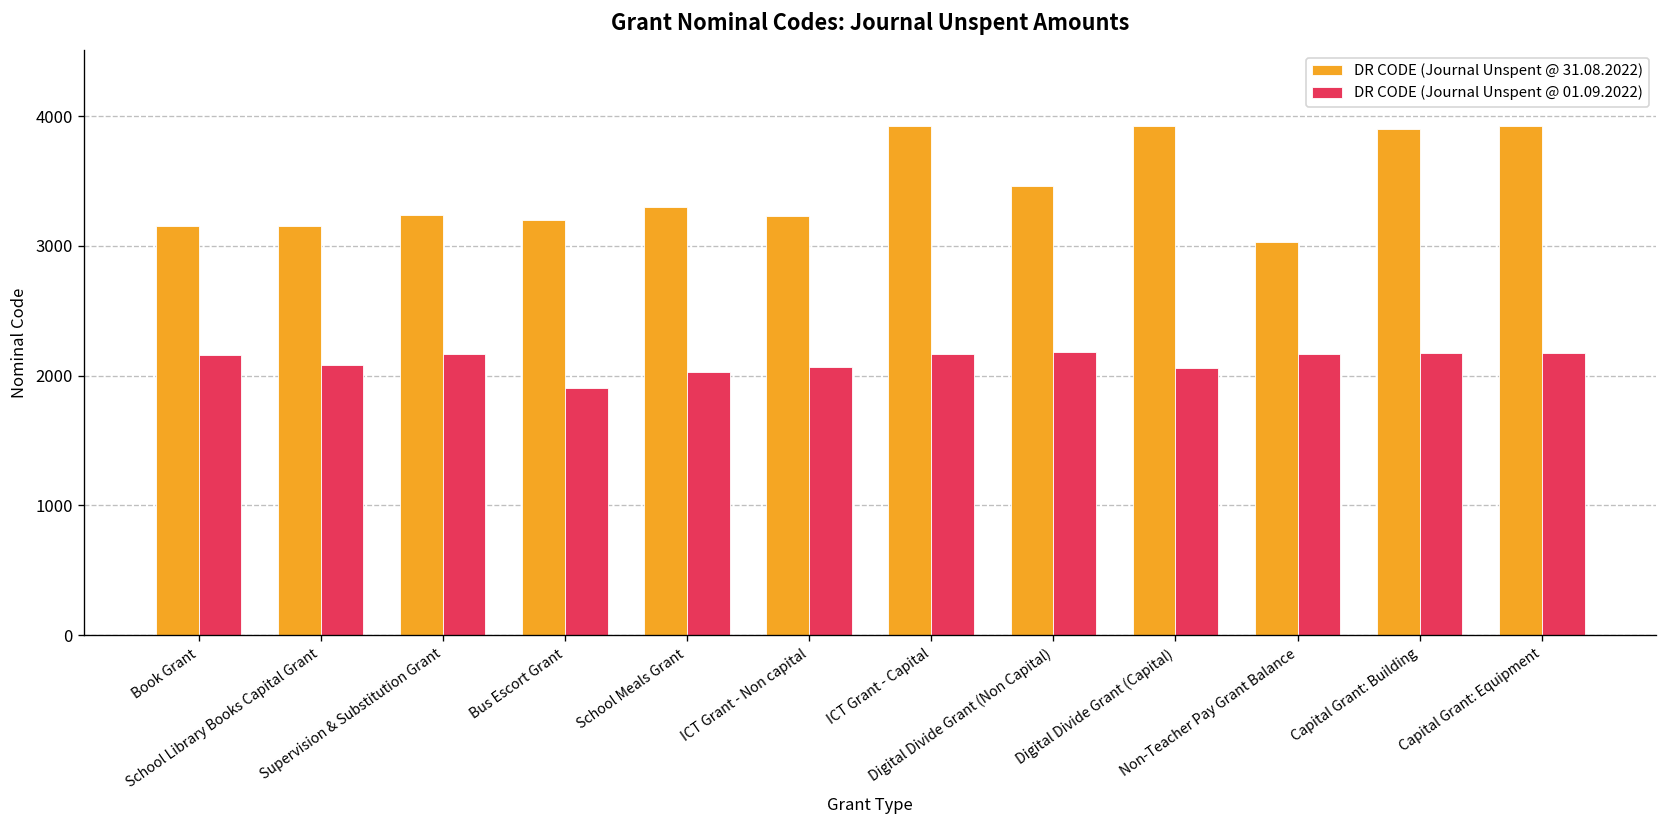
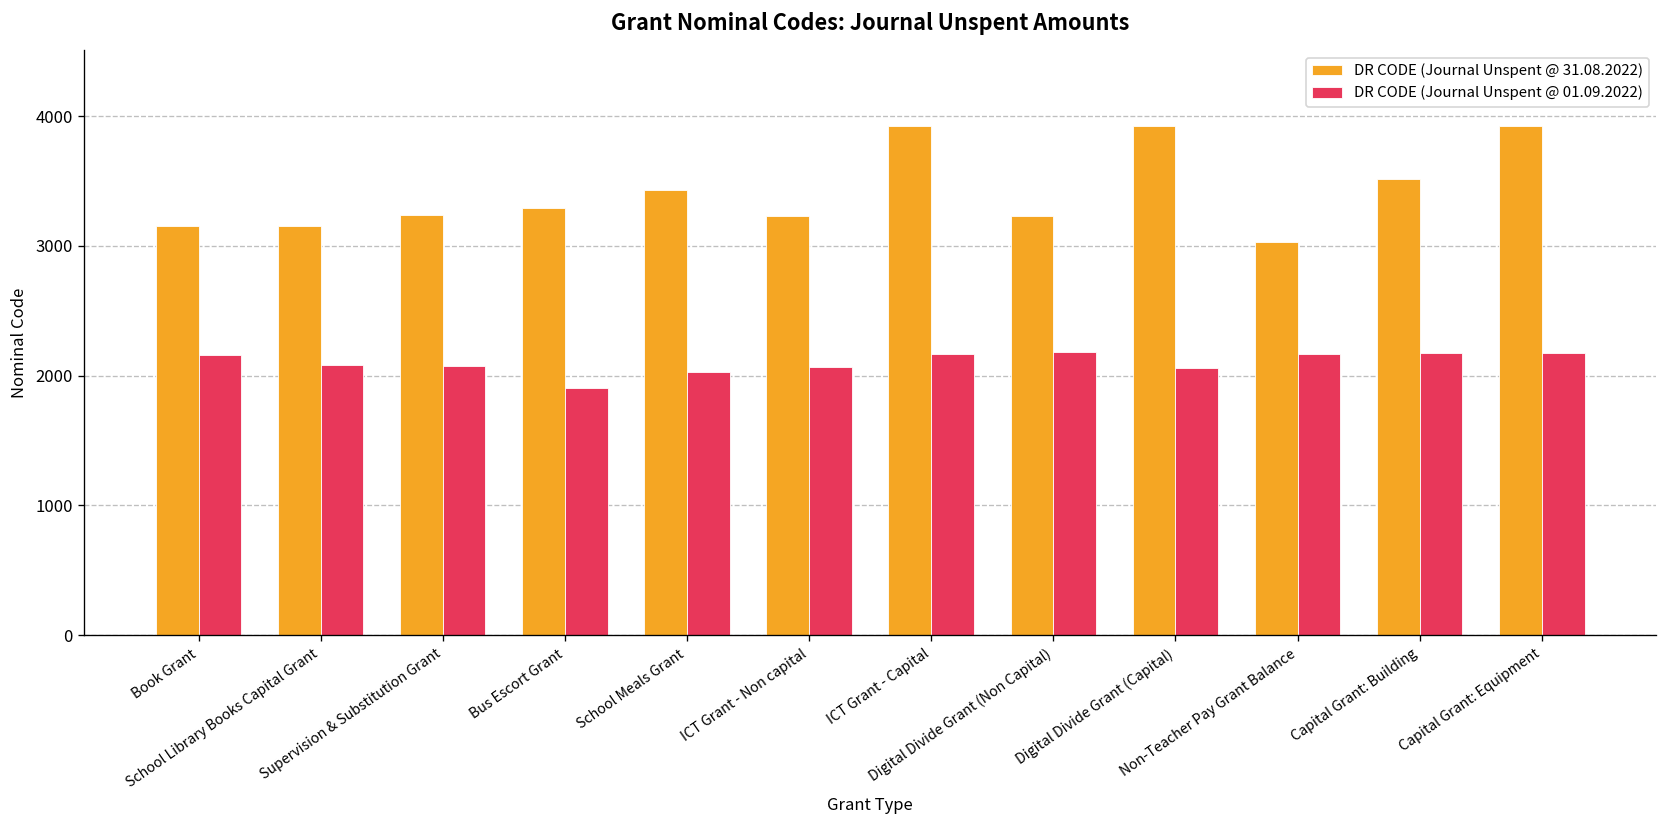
  {
    "DR CODE (Journal Unspent @ 31.08.2022)": {
      "Book Grant": 3150,
      "School Library Books Capital Grant": 3160,
      "Supervision & Substitution Grant": 3240,
-     "Bus Escort Grant": 3200,
-     "School Meals Grant": 3300,
+     "Bus Escort Grant": 3290,
+     "School Meals Grant": 3430,
      "ICT Grant - Non capital": 3230,
      "ICT Grant - Capital": 3920,
-     "Digital Divide Grant (Non Capital)": 3460,
+     "Digital Divide Grant (Non Capital)": 3230,
      "Digital Divide Grant (Capital)": 3920,
      "Non-Teacher Pay Grant Balance": 3030,
-     "Capital Grant: Building": 3900,
+     "Capital Grant: Building": 3520,
      "Capital Grant: Equipment": 3920
    },
    "DR CODE (Journal Unspent @ 01.09.2022)": {
      "Book Grant": 2160,
      "School Library Books Capital Grant": 2090,
-     "Supervision & Substitution Grant": 2170,
+     "Supervision & Substitution Grant": 2080,
      "Bus Escort Grant": 1910,
      "School Meals Grant": 2030,
      "ICT Grant - Non capital": 2060,
      "ICT Grant - Capital": 2170,
      "Digital Divide Grant (Non Capital)": 2180,
      "Digital Divide Grant (Capital)": 2060,
      "Non-Teacher Pay Grant Balance": 2170,
      "Capital Grant: Building": 2170,
      "Capital Grant: Equipment": 2170
    }
  }
